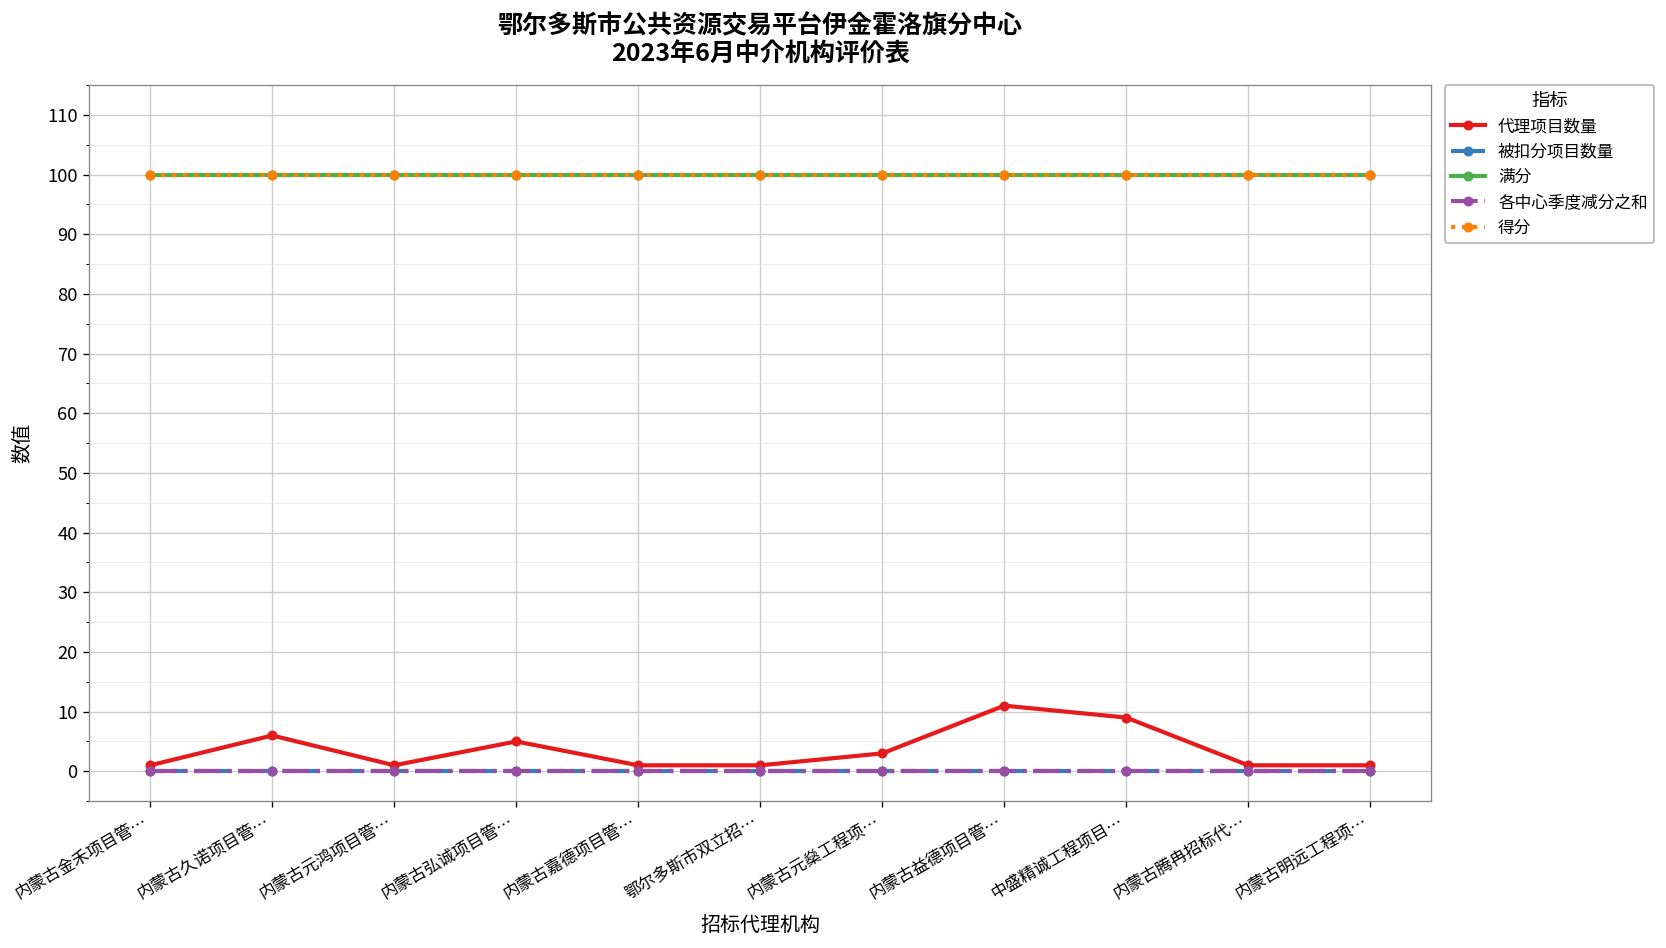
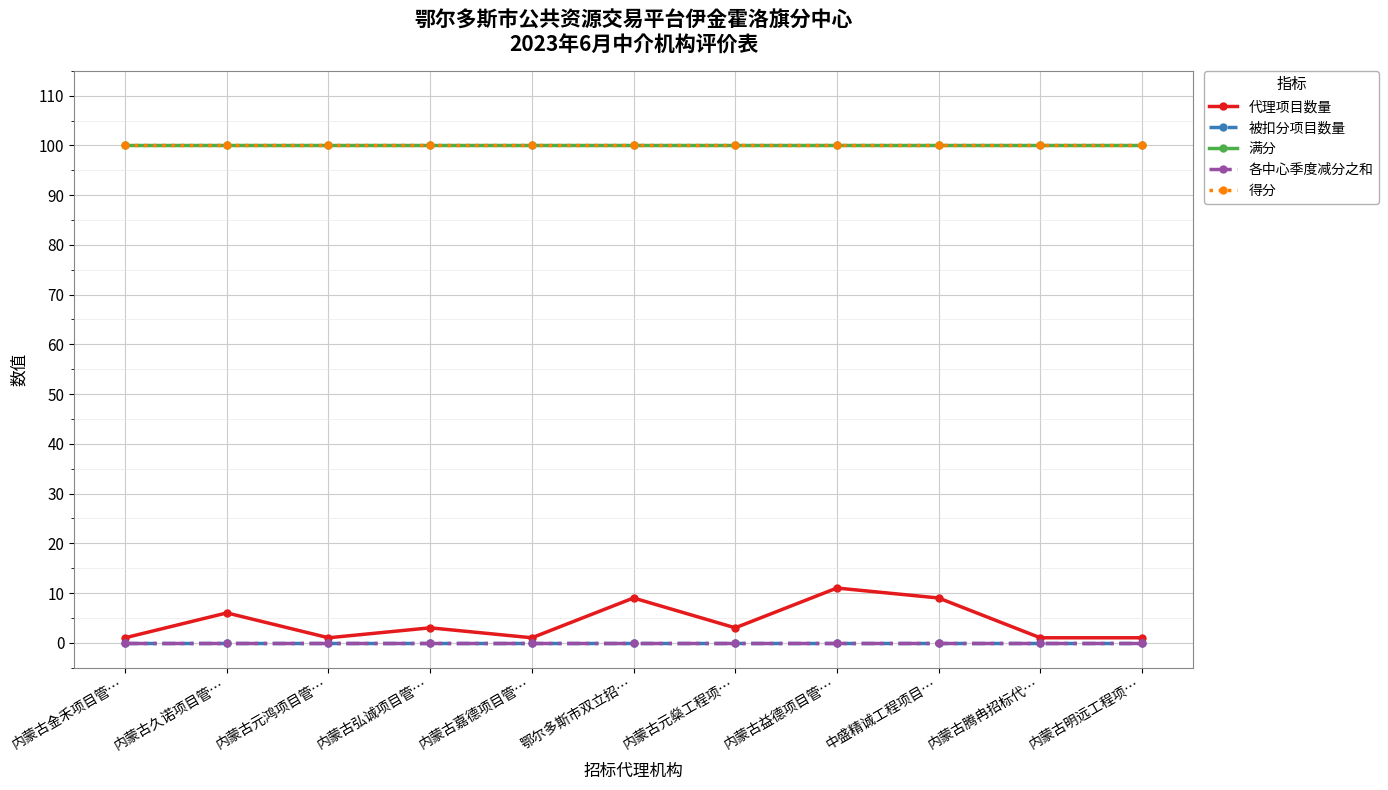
  {
    "代理项目数量": {
      "内蒙古金禾项目管…": 1,
      "内蒙古久诺项目管…": 6,
      "内蒙古元鸿项目管…": 1,
-     "内蒙古弘诚项目管…": 5,
+     "内蒙古弘诚项目管…": 3,
      "内蒙古嘉德项目管…": 1,
-     "鄂尔多斯市双立招…": 1,
+     "鄂尔多斯市双立招…": 9,
      "内蒙古元燊工程项…": 3,
      "内蒙古益德项目管…": 11,
      "中盛精诚工程项目…": 9,
      "内蒙古腾冉招标代…": 1,
      "内蒙古明远工程项…": 1
    },
    "各中心季度减分之和": {
      "内蒙古金禾项目管…": 0,
      "内蒙古久诺项目管…": 0,
      "内蒙古元鸿项目管…": 0,
      "内蒙古弘诚项目管…": 0,
      "内蒙古嘉德项目管…": 0,
      "鄂尔多斯市双立招…": 0,
      "内蒙古元燊工程项…": 0,
      "内蒙古益德项目管…": 0,
      "中盛精诚工程项目…": 0,
      "内蒙古腾冉招标代…": 0,
      "内蒙古明远工程项…": 0
    },
    "得分": {
      "内蒙古金禾项目管…": 100,
      "内蒙古久诺项目管…": 100,
      "内蒙古元鸿项目管…": 100,
      "内蒙古弘诚项目管…": 100,
      "内蒙古嘉德项目管…": 100,
      "鄂尔多斯市双立招…": 100,
      "内蒙古元燊工程项…": 100,
      "内蒙古益德项目管…": 100,
      "中盛精诚工程项目…": 100,
      "内蒙古腾冉招标代…": 100,
      "内蒙古明远工程项…": 100
    }
  }
